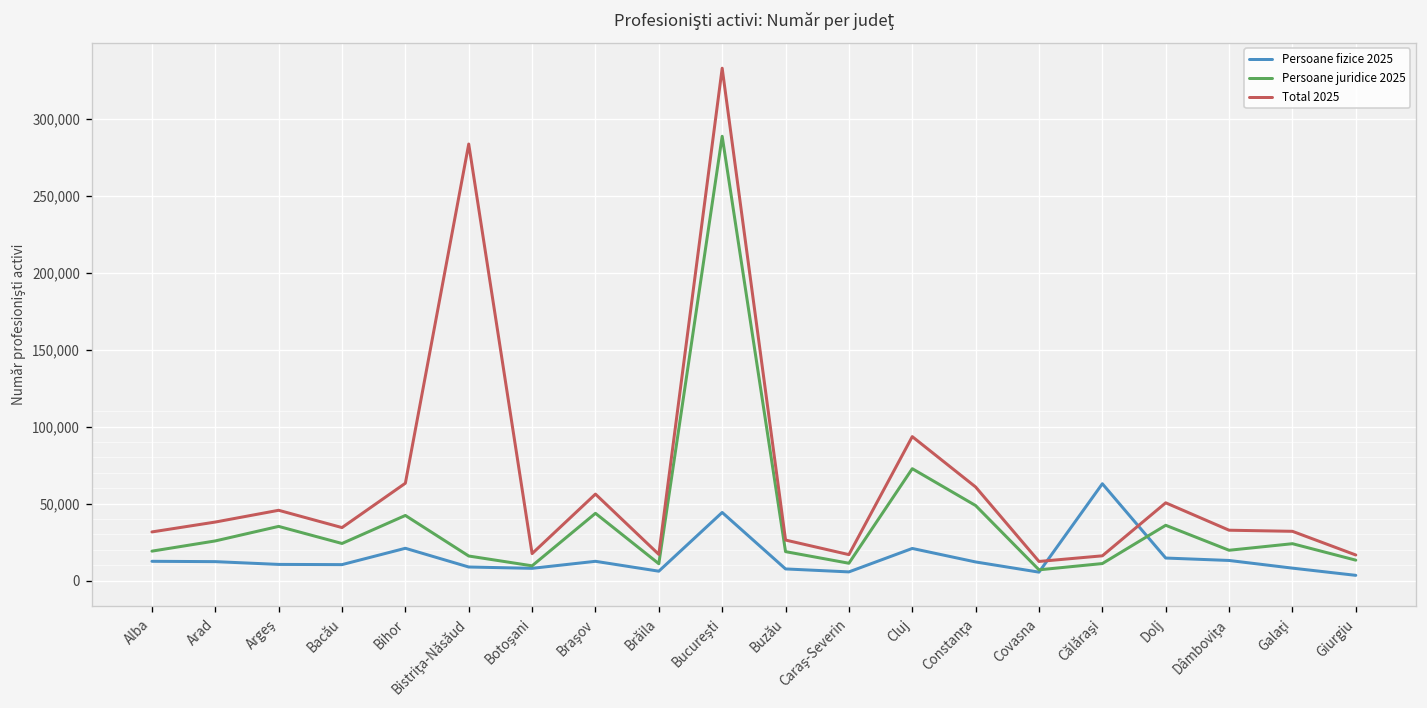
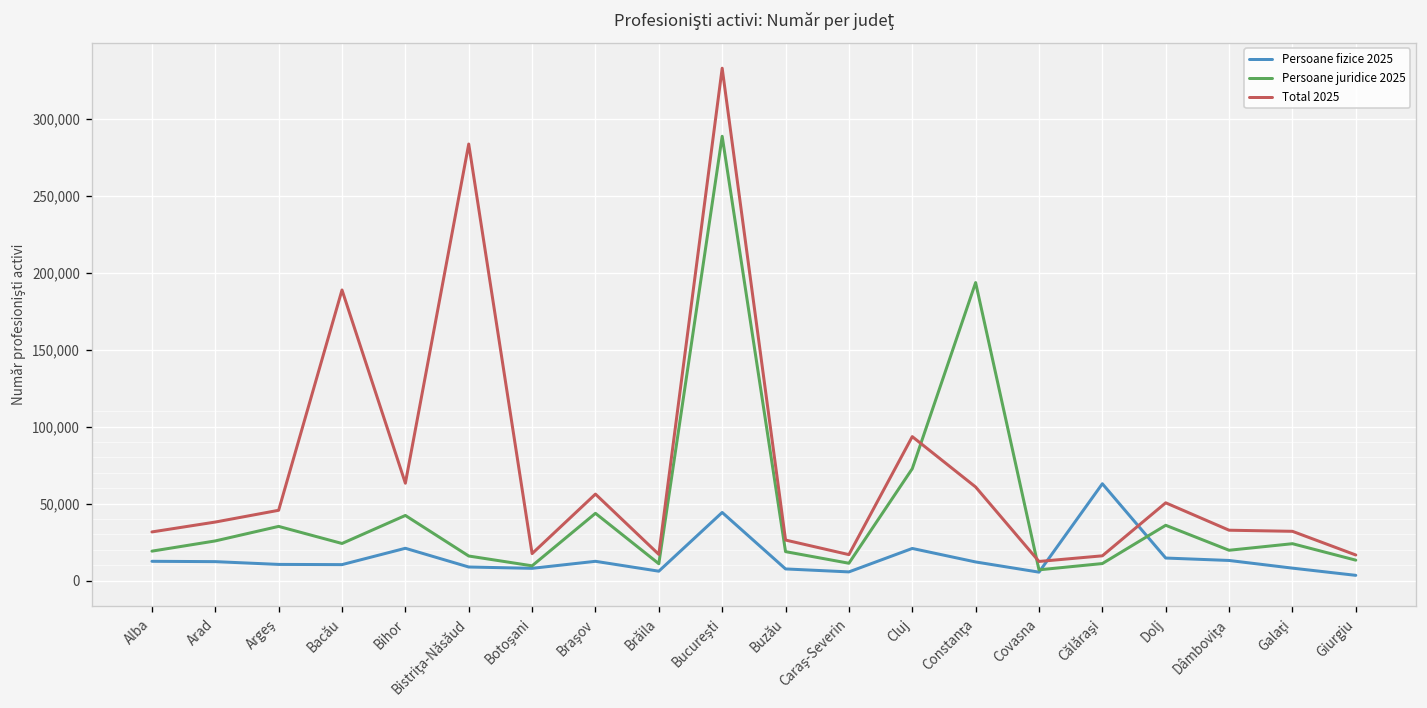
  {
    "Persoane fizice 2025": {
      "Alba": "12,000",
      "Arad": "12,000",
      "Argeş": "10,000",
      "Bacău": "10,000",
      "Bihor": "21,000",
      "Bistriţa-Năsăud": "9,000",
      "Braşov": "12,000",
      "Brăila": "6,000",
      "Bucureşti": "44,000",
      "Buzău": "8,000",
      "Caraş-Severin": "6,000",
      "Cluj": "21,000",
      "Constanţa": "12,000",
      "Călăraşi": "63,000",
      "Dolj": "15,000",
      "Dâmboviţa": "13,000",
      "Galaţi": "8,000",
      "Giurgiu": "3,000"
    },
    "Persoane juridice 2025": {
      "Alba": "19,000",
      "Arad": "26,000",
      "Argeş": "35,000",
      "Bacău": "24,000",
      "Bihor": "42,000",
      "Bistriţa-Năsăud": "16,000",
      "Braşov": "44,000",
      "Brăila": "11,000",
      "Bucureşti": "289,000",
      "Buzău": "19,000",
      "Caraş-Severin": "11,000",
      "Cluj": "73,000",
-     "Constanţa": "49,000",
+     "Constanţa": "194,000",
      "Călăraşi": "11,000",
      "Dolj": "36,000",
      "Dâmboviţa": "20,000",
      "Galaţi": "24,000",
      "Giurgiu": "13,000"
    },
    "Total 2025": {
      "Alba": "32,000",
      "Arad": "38,000",
      "Argeş": "46,000",
-     "Bacău": "34,000",
+     "Bacău": "189,000",
      "Bihor": "63,000",
      "Bistriţa-Năsăud": "284,000",
      "Botoşani": "17,000",
      "Braşov": "56,000",
      "Brăila": "17,000",
      "Bucureşti": "333,000",
      "Buzău": "26,000",
      "Caraş-Severin": "17,000",
      "Cluj": "94,000",
      "Constanţa": "61,000",
      "Covasna": "12,000",
      "Călăraşi": "16,000",
      "Dolj": "51,000",
      "Dâmboviţa": "33,000",
      "Galaţi": "32,000",
      "Giurgiu": "17,000"
    }
  }
